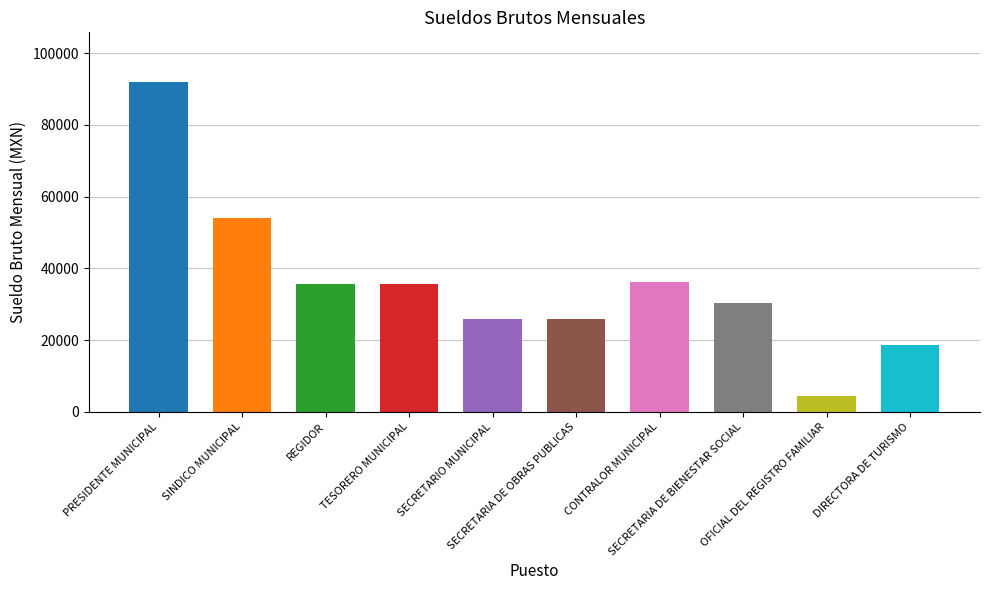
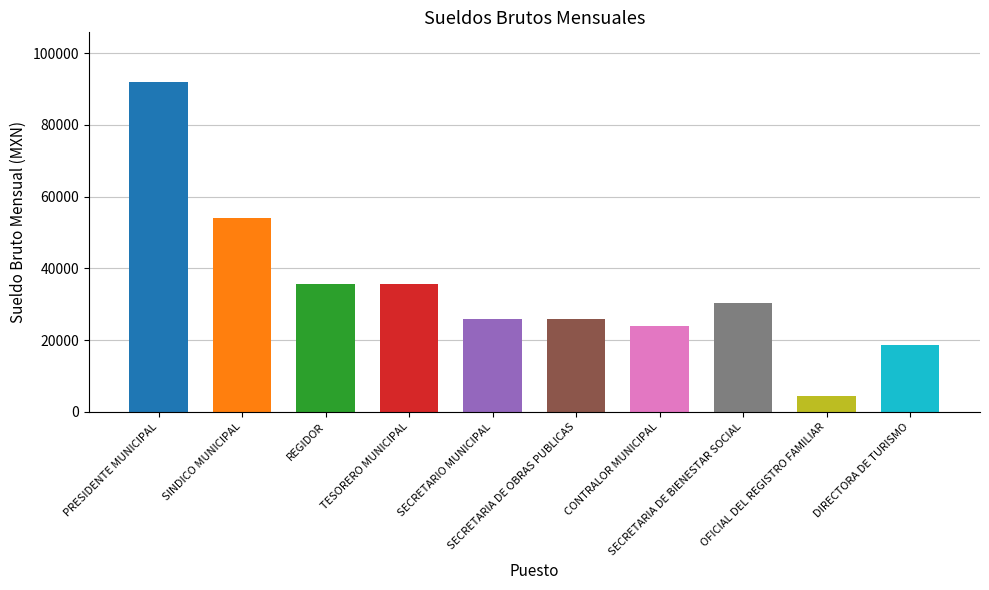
  {
    "PRESIDENTE MUNICIPAL": 92000,
    "SINDICO MUNICIPAL": 54000,
    "REGIDOR": 36000,
    "TESORERO MUNICIPAL": 36000,
    "SECRETARIO MUNICIPAL": 26000,
    "SECRETARIA DE OBRAS PUBLICAS": 26000,
-   "CONTRALOR MUNICIPAL": 36000,
+   "CONTRALOR MUNICIPAL": 24000,
    "SECRETARIA DE BIENESTAR SOCIAL": 30000,
    "OFICIAL DEL REGISTRO FAMILIAR": 4000,
    "DIRECTORA DE TURISMO": 19000
  }
